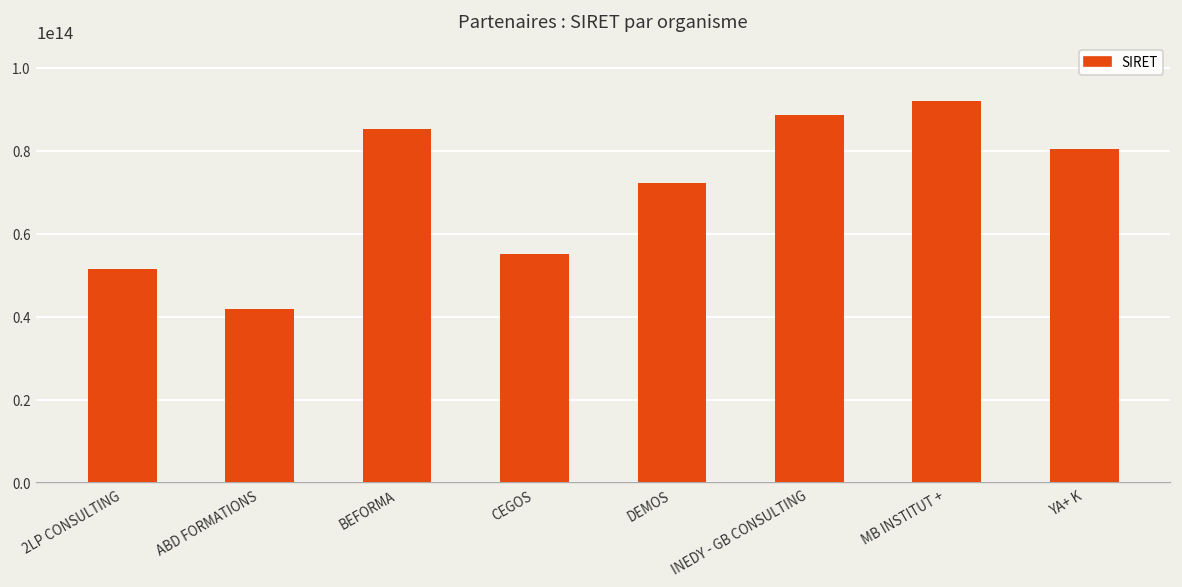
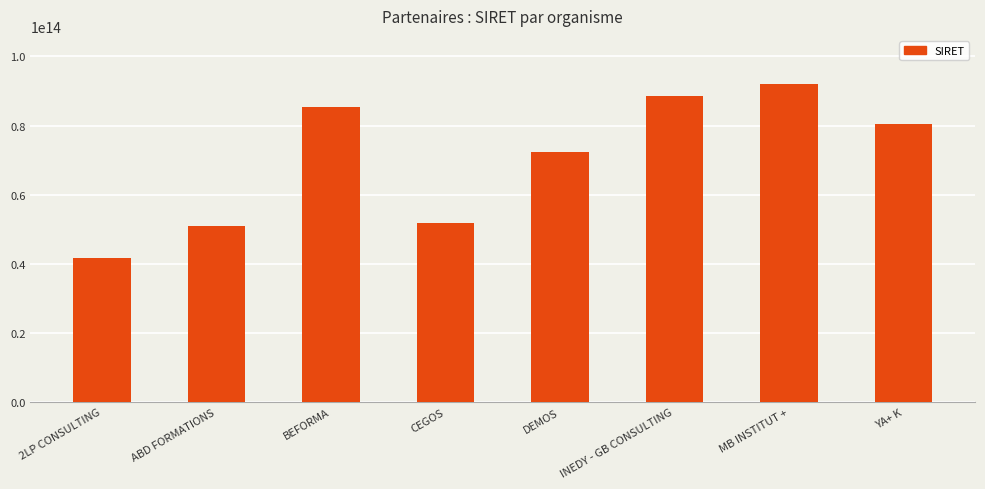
  {
-   "2LP CONSULTING": 52000000000000,
-   "ABD FORMATIONS": 42000000000000,
+   "2LP CONSULTING": 42000000000000,
+   "ABD FORMATIONS": 51000000000000,
    "BEFORMA": 85000000000000,
-   "CEGOS": 55000000000000,
+   "CEGOS": 52000000000000,
    "DEMOS": 72000000000000,
    "INEDY - GB CONSULTING": 89000000000000,
    "MB INSTITUT +": 92000000000000,
    "YA+ K": 80000000000000
  }
